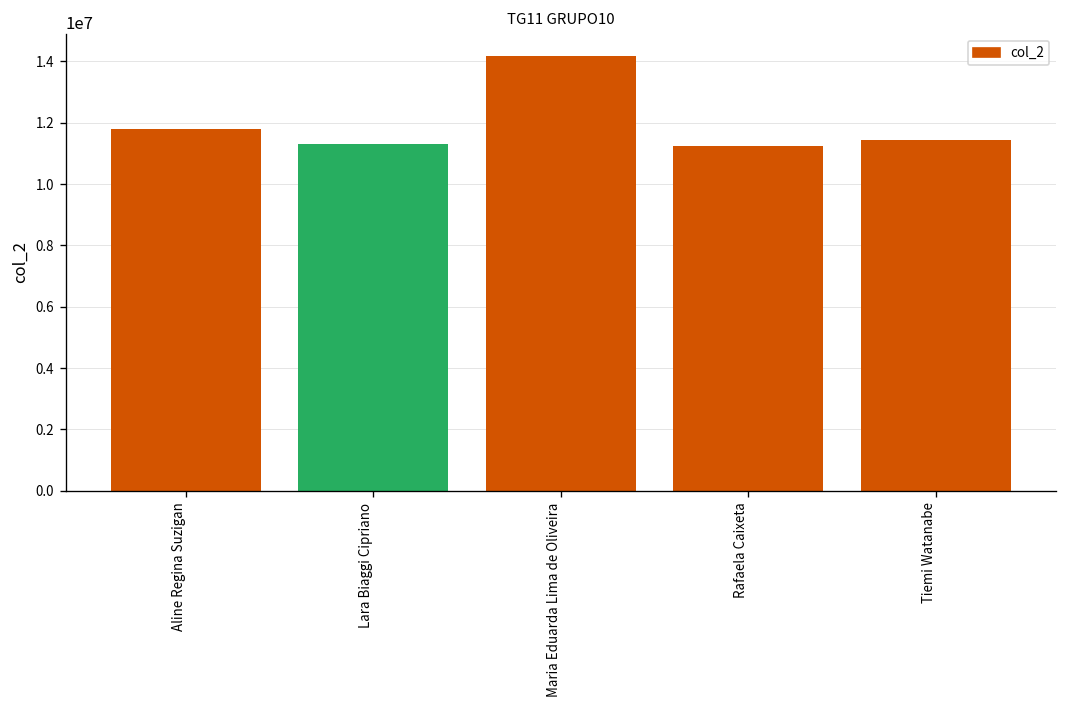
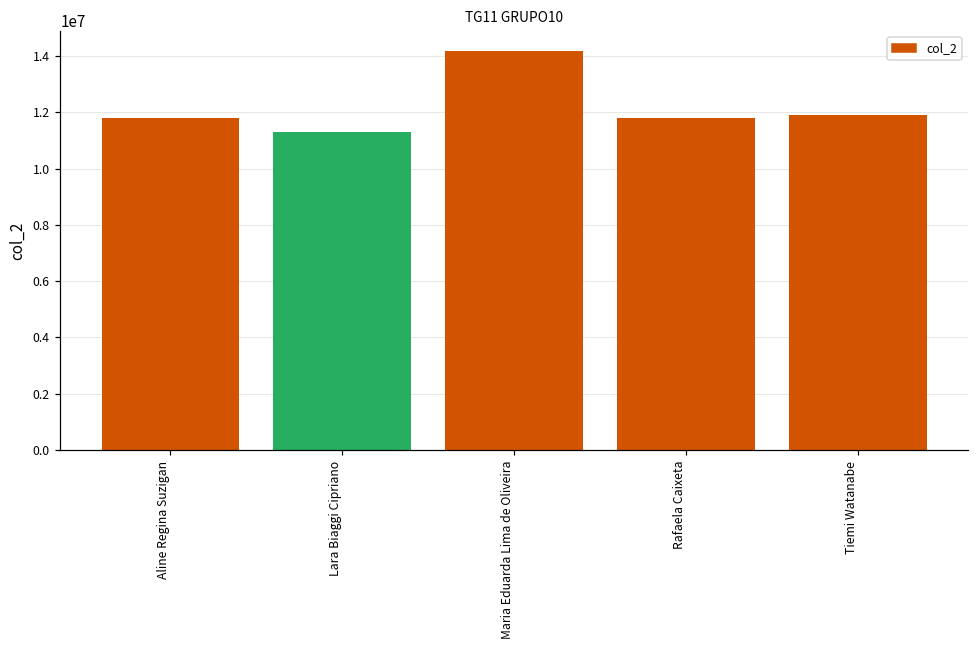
  {
    "Aline Regina Suzigan": 11800000,
    "Lara Biaggi Cipriano": 11300000,
    "Maria Eduarda Lima de Oliveira": 14200000,
-   "Rafaela Caixeta": 11200000,
-   "Tiemi Watanabe": 11400000
+   "Rafaela Caixeta": 11800000,
+   "Tiemi Watanabe": 11900000
  }
